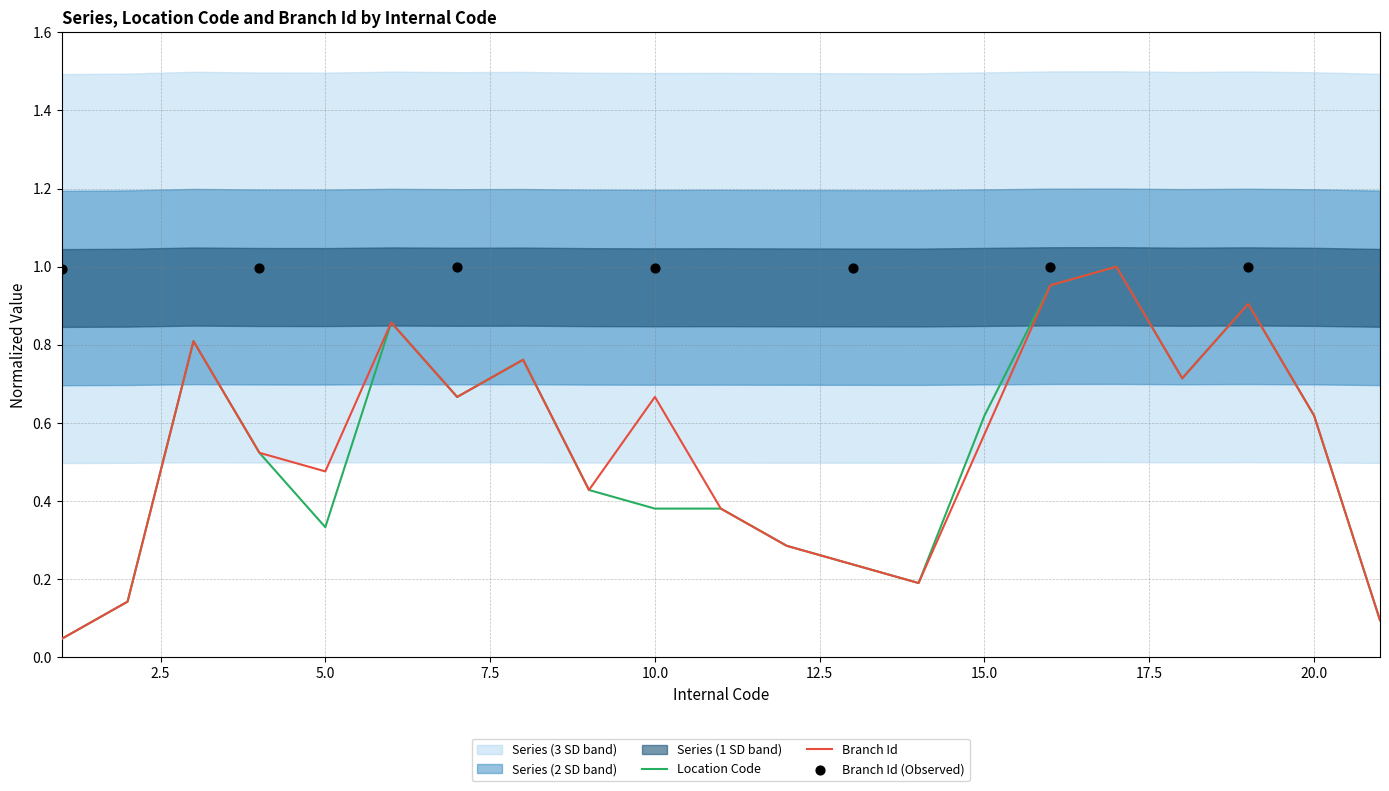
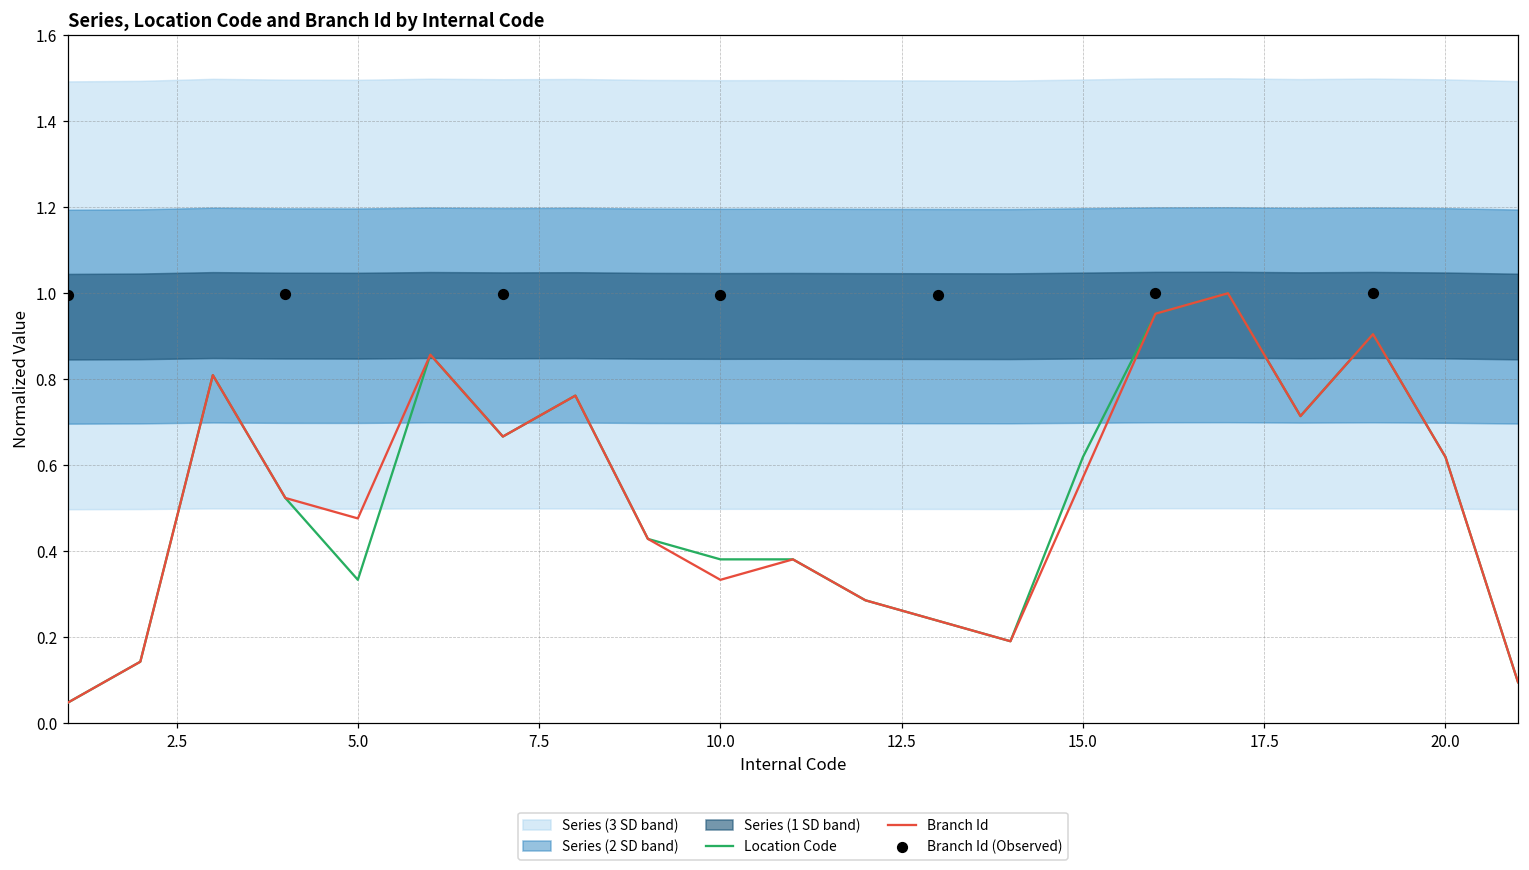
  {
    "Location Code": {
      "5.0": 0.33,
      "10.0": 0.38,
      "15.0": 0.62
    },
    "Branch Id": {
      "5.0": 0.48,
-     "10.0": 0.67,
+     "10.0": 0.33,
      "15.0": 0.57
    }
  }
